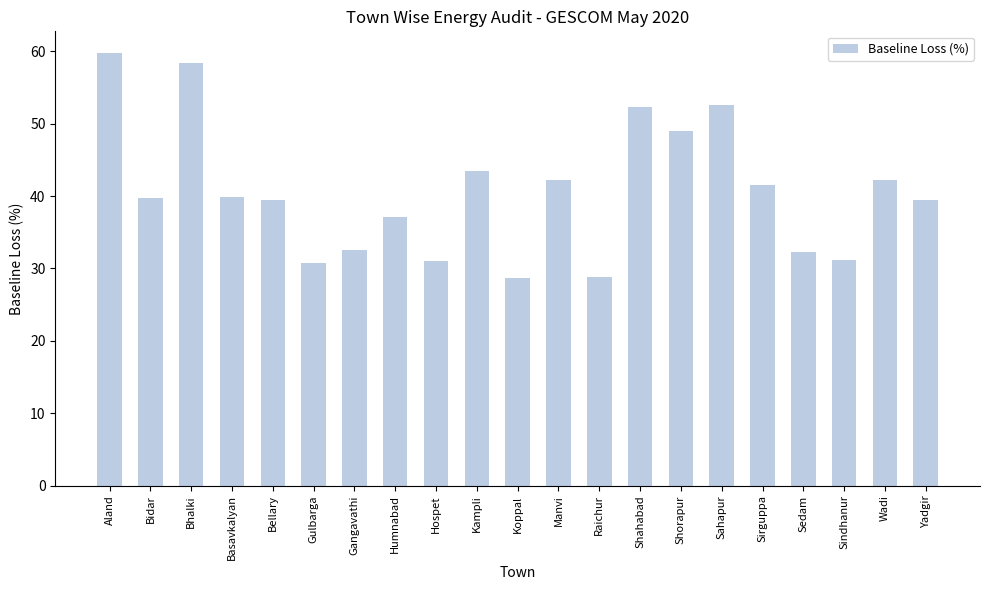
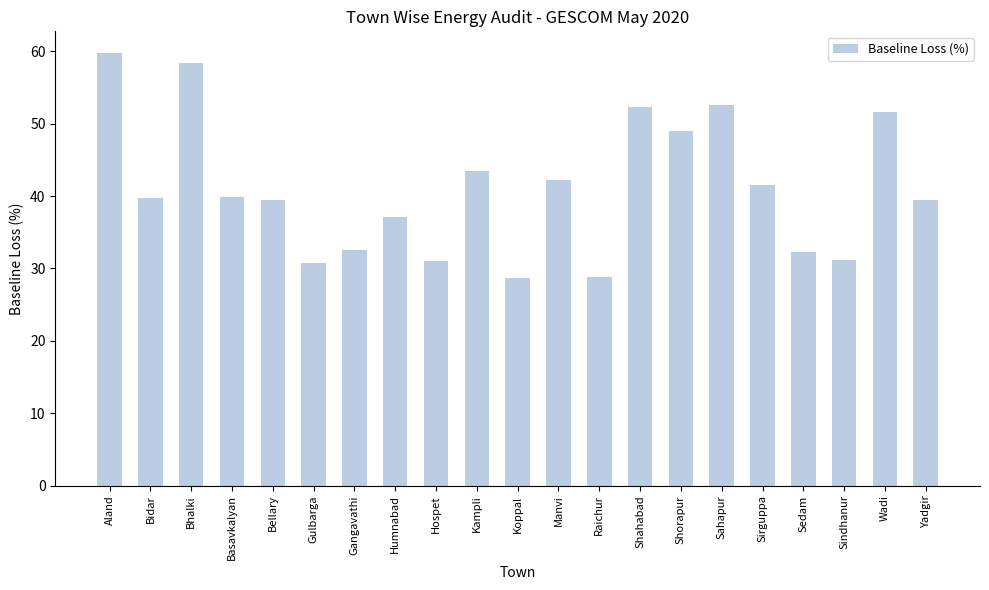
  {
    "Aland": 60,
    "Bidar": 40,
    "Bhalki": 58,
    "Basavkalyan": 40,
    "Bellary": 39,
    "Gulbarga": 31,
    "Gangavathi": 33,
    "Humnabad": 37,
    "Hospet": 31,
    "Kampli": 43,
    "Koppal": 29,
    "Manvi": 42,
    "Raichur": 29,
    "Shahabad": 52,
    "Shorapur": 49,
    "Sahapur": 53,
    "Sirguppa": 41,
    "Sedam": 32,
    "Sindhanur": 31,
-   "Wadi": 42,
+   "Wadi": 52,
    "Yadgir": 39
  }
